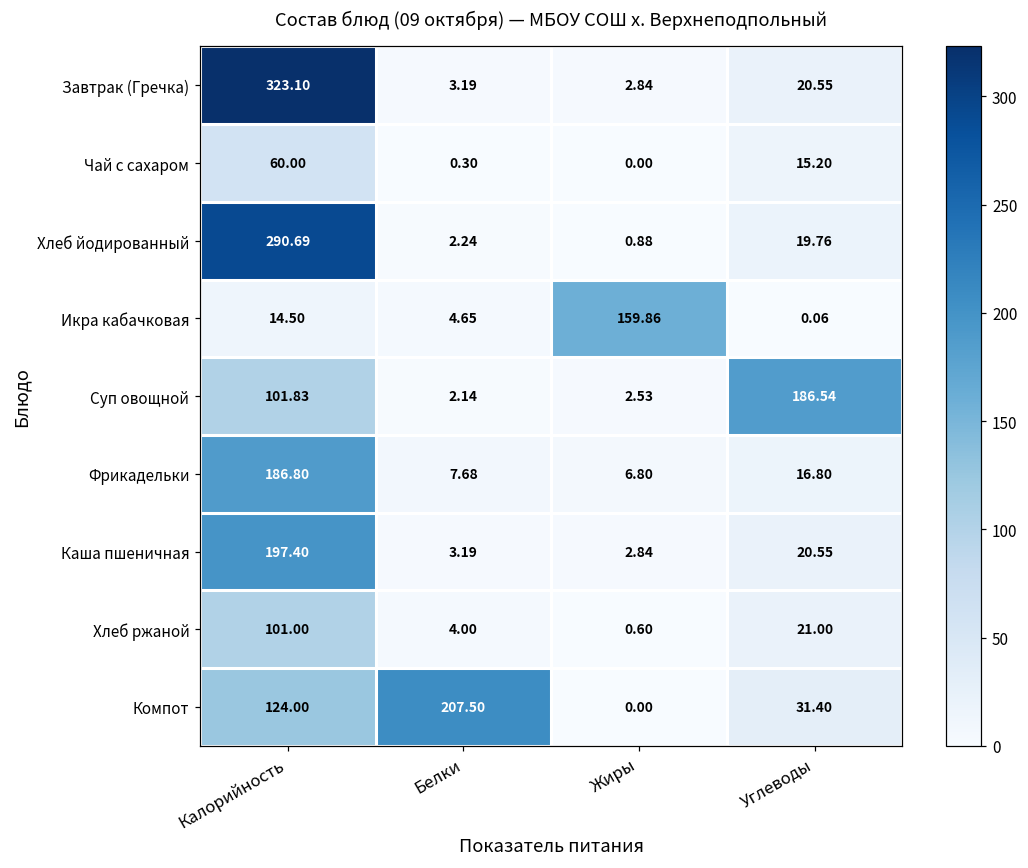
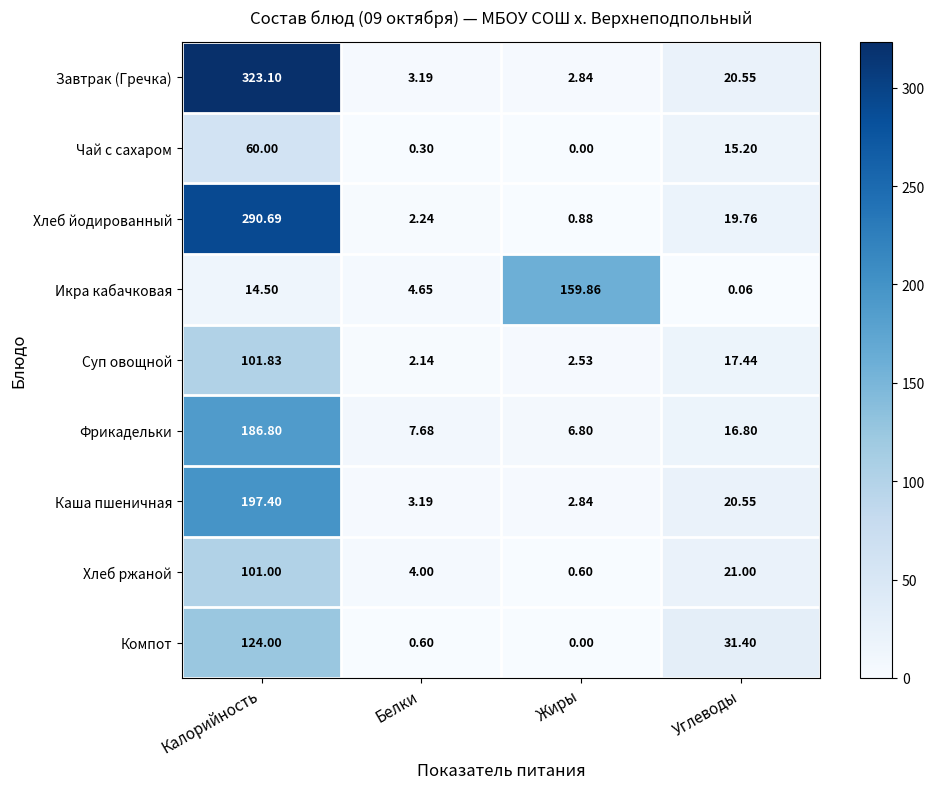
  {
    "Завтрак (Гречка)": {
      "Калорийность": 323.10,
      "Белки": 3.19,
      "Жиры": 2.84,
      "Углеводы": 20.55
    },
    "Чай с сахаром": {
      "Калорийность": 60.00,
      "Белки": 0.30,
      "Жиры": 0.00,
      "Углеводы": 15.20
    },
    "Хлеб йодированный": {
      "Калорийность": 290.69,
      "Белки": 2.24,
      "Жиры": 0.88,
      "Углеводы": 19.76
    },
    "Икра кабачковая": {
      "Калорийность": 14.50,
      "Белки": 4.65,
      "Жиры": 159.86,
      "Углеводы": 0.06
    },
    "Суп овощной": {
      "Калорийность": 101.83,
      "Белки": 2.14,
      "Жиры": 2.53,
-     "Углеводы": 186.54
+     "Углеводы": 17.44
    },
    "Фрикадельки": {
      "Калорийность": 186.80,
      "Белки": 7.68,
      "Жиры": 6.80,
      "Углеводы": 16.80
    },
    "Каша пшеничная": {
      "Калорийность": 197.40,
      "Белки": 3.19,
      "Жиры": 2.84,
      "Углеводы": 20.55
    },
    "Хлеб ржаной": {
      "Калорийность": 101.00,
      "Белки": 4.00,
      "Жиры": 0.60,
      "Углеводы": 21.00
    },
    "Компот": {
      "Калорийность": 124.00,
-     "Белки": 207.50,
+     "Белки": 0.60,
      "Жиры": 0.00,
      "Углеводы": 31.40
    }
  }
